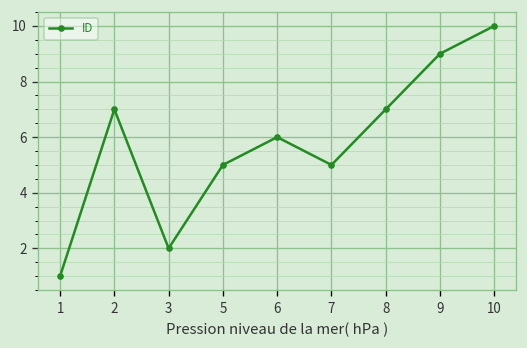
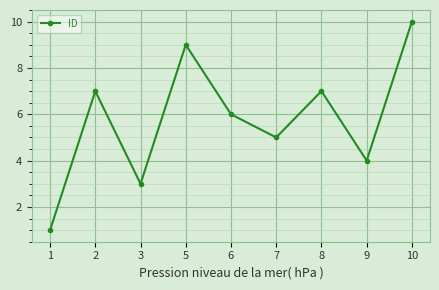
  {
    "1": 1,
    "2": 7,
-   "3": 2,
-   "5": 5,
+   "3": 3,
+   "5": 9,
    "6": 6,
    "7": 5,
    "8": 7,
-   "9": 9,
+   "9": 4,
    "10": 10
  }
